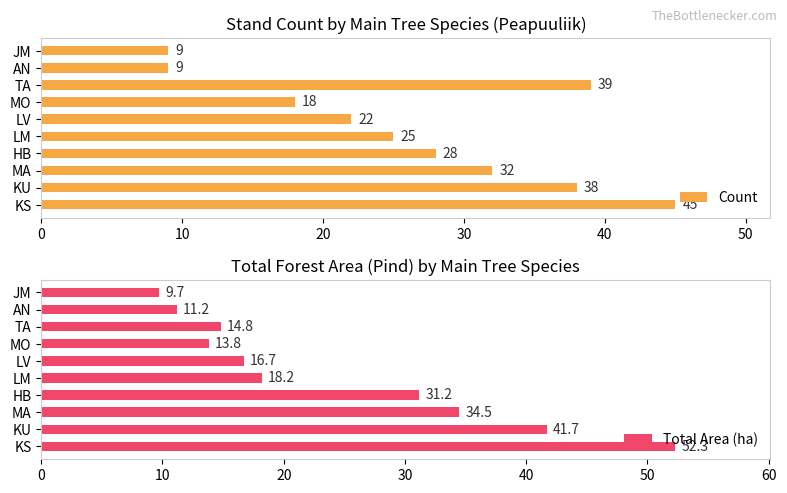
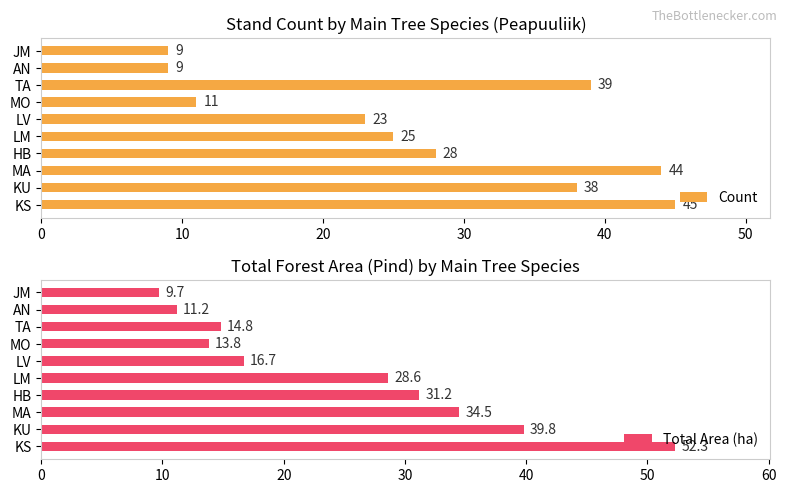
  {
    "Stand Count by Main Tree Species (Peapuuliik)": {
      "JM": 9,
      "AN": 9,
      "TA": 39,
-     "MO": 18,
-     "LV": 22,
+     "MO": 11,
+     "LV": 23,
      "LM": 25,
      "HB": 28,
-     "MA": 32,
+     "MA": 44,
      "KU": 38,
      "KS": 45
    },
    "Total Forest Area (Pind) by Main Tree Species": {
      "JM": 9.7,
      "AN": 11.2,
      "TA": 14.8,
      "MO": 13.8,
      "LV": 16.7,
-     "LM": 18.2,
+     "LM": 28.6,
      "HB": 31.2,
      "MA": 34.5,
-     "KU": 41.7,
+     "KU": 39.8,
      "KS": 52.3
    }
  }
